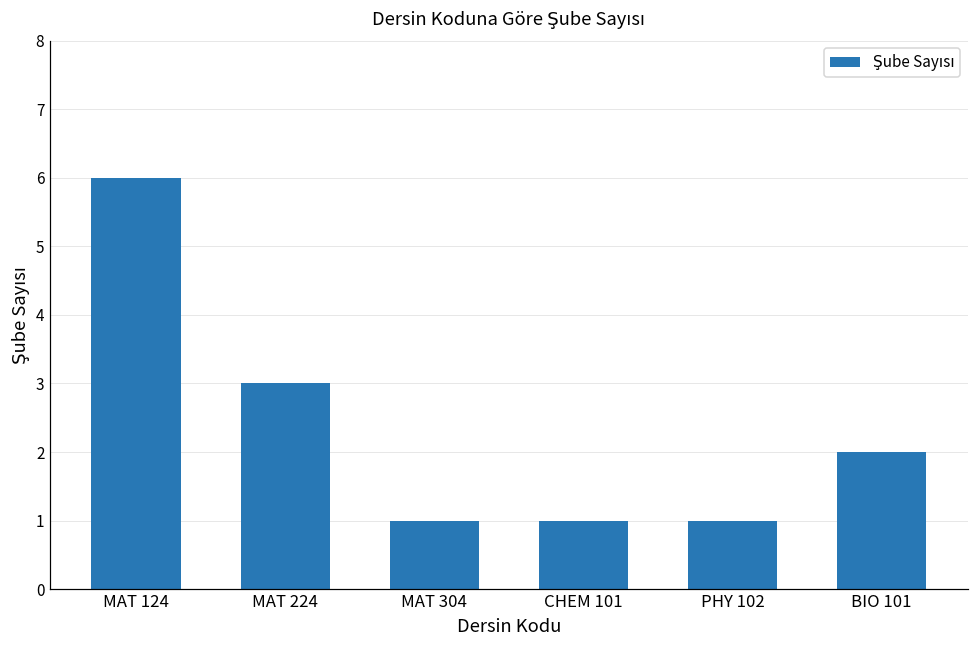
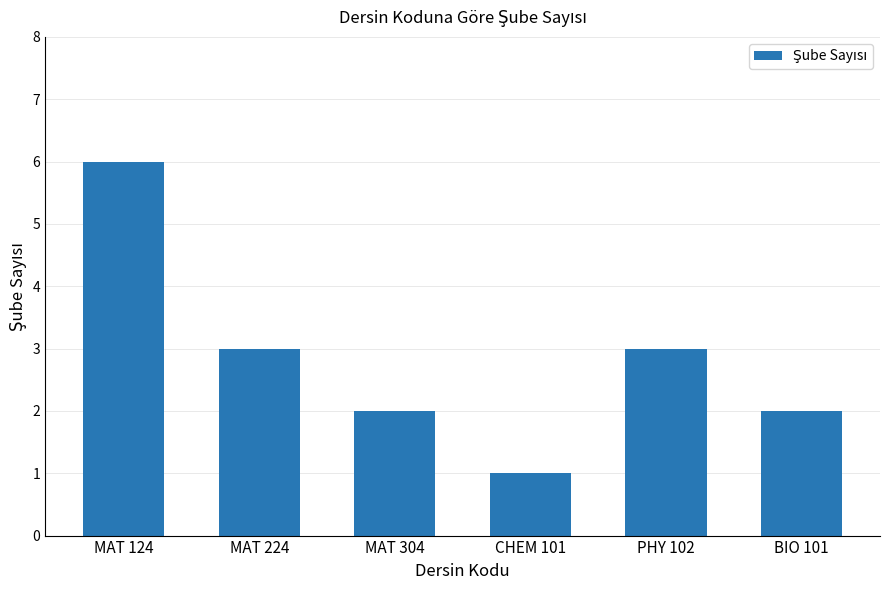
  {
    "MAT 124": 6,
    "MAT 224": 3,
-   "MAT 304": 1,
+   "MAT 304": 2,
    "CHEM 101": 1,
-   "PHY 102": 1,
+   "PHY 102": 3,
    "BIO 101": 2
  }
